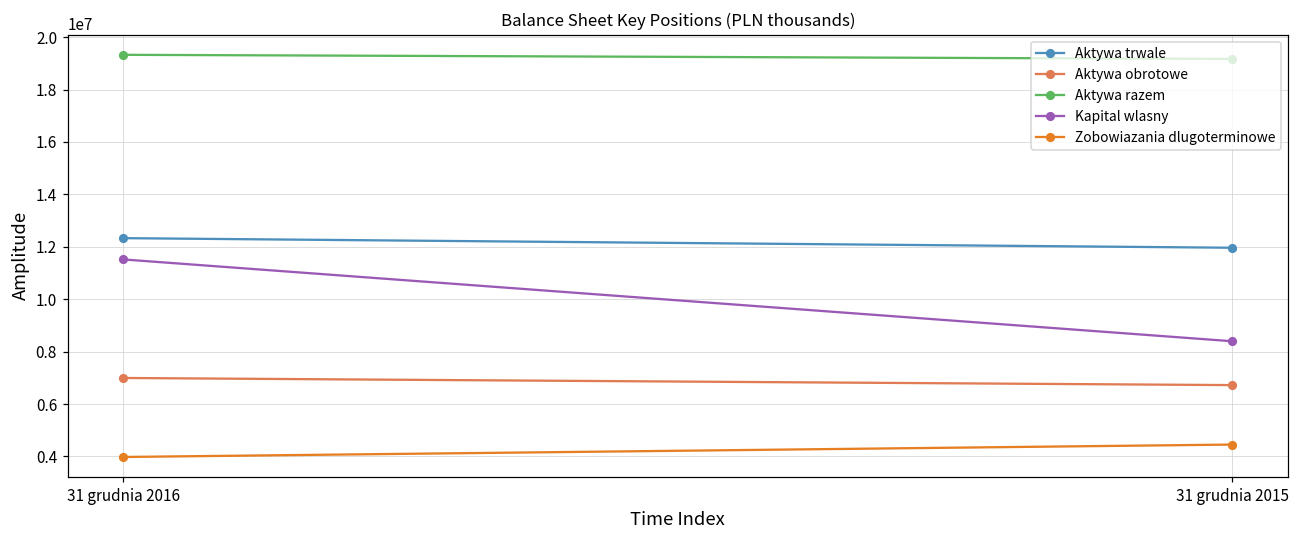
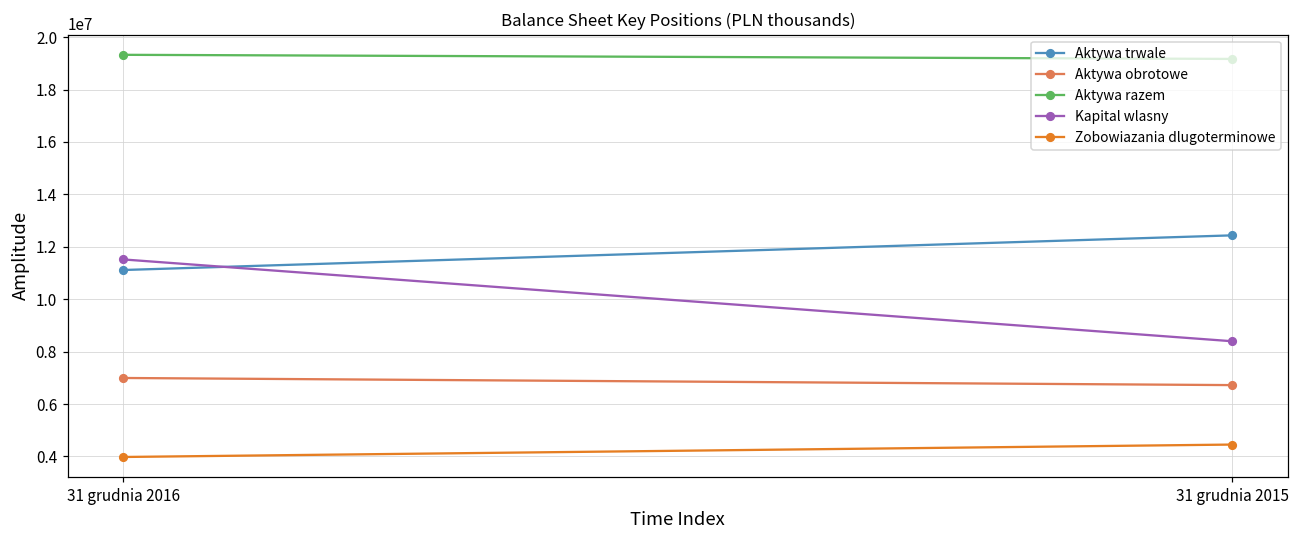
  {
    "Aktywa trwale": {
-     "31 grudnia 2016": 12300000,
-     "31 grudnia 2015": 12000000
+     "31 grudnia 2016": 11100000,
+     "31 grudnia 2015": 12400000
    },
    "Aktywa razem": {
      "31 grudnia 2016": 19300000
    },
    "Kapital wlasny": {
      "31 grudnia 2016": 11500000,
      "31 grudnia 2015": 8400000
    }
  }
